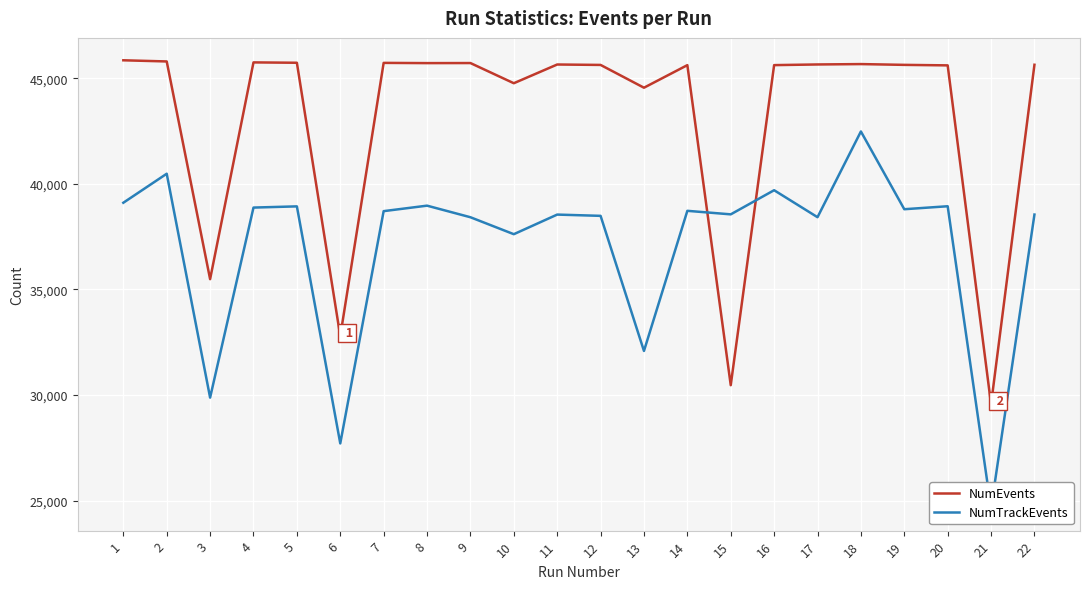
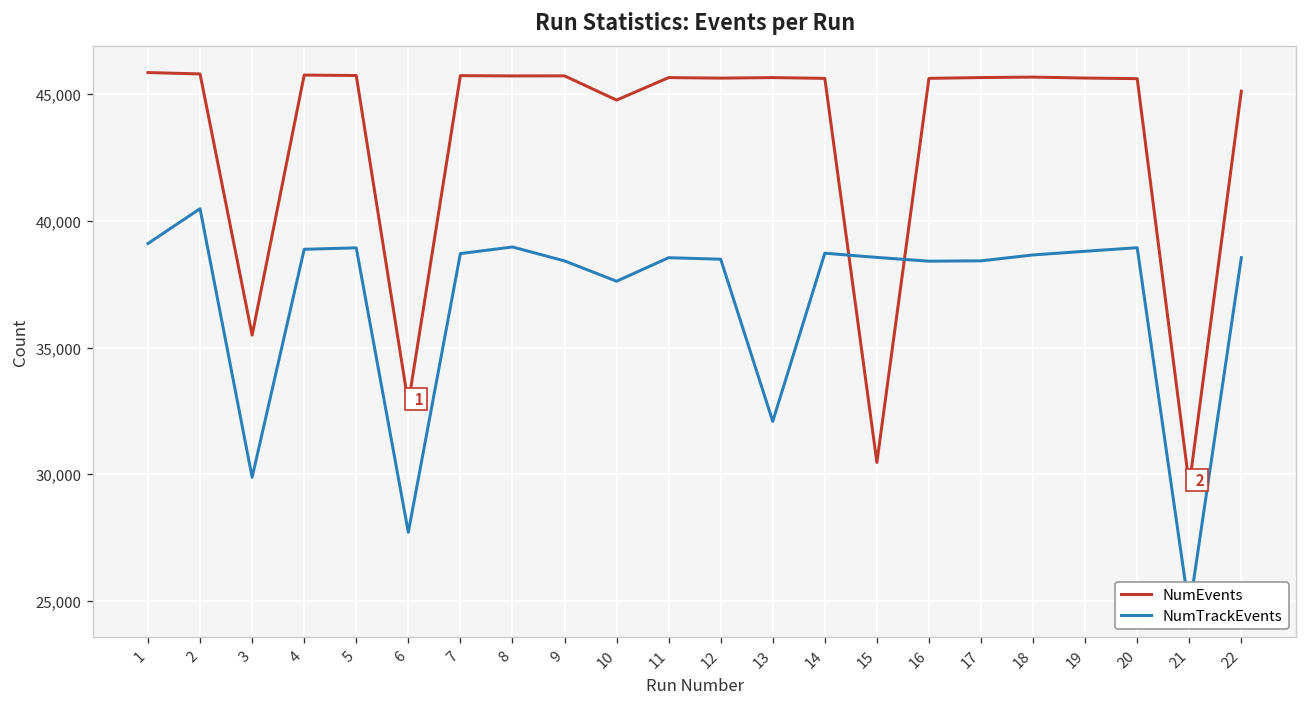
  {
    "NumEvents": {
      "1": "45,900",
      "2": "45,800",
      "3": "35,500",
      "4": "45,800",
      "5": "45,700",
      "7": "45,700",
      "8": "45,700",
      "9": "45,700",
      "10": "44,800",
      "11": "45,700",
      "12": "45,600",
-     "13": "44,600",
+     "13": "45,700",
      "14": "45,600",
      "15": "30,500",
      "16": "45,600",
      "17": "45,700",
      "18": "45,700",
      "19": "45,600",
      "20": "45,600",
-     "22": "45,600"
+     "22": "45,100"
    },
    "NumTrackEvents": {
      "1": "39,100",
      "2": "40,500",
      "3": "29,900",
      "4": "38,900",
      "5": "38,900",
      "6": "27,700",
      "7": "38,700",
      "8": "39,000",
      "9": "38,400",
      "10": "37,600",
      "11": "38,500",
      "12": "38,500",
      "13": "32,100",
      "14": "38,700",
      "15": "38,600",
-     "16": "39,700",
+     "16": "38,400",
      "17": "38,400",
-     "18": "42,500",
+     "18": "38,700",
      "19": "38,800",
      "20": "38,900",
      "22": "38,500"
    }
  }
